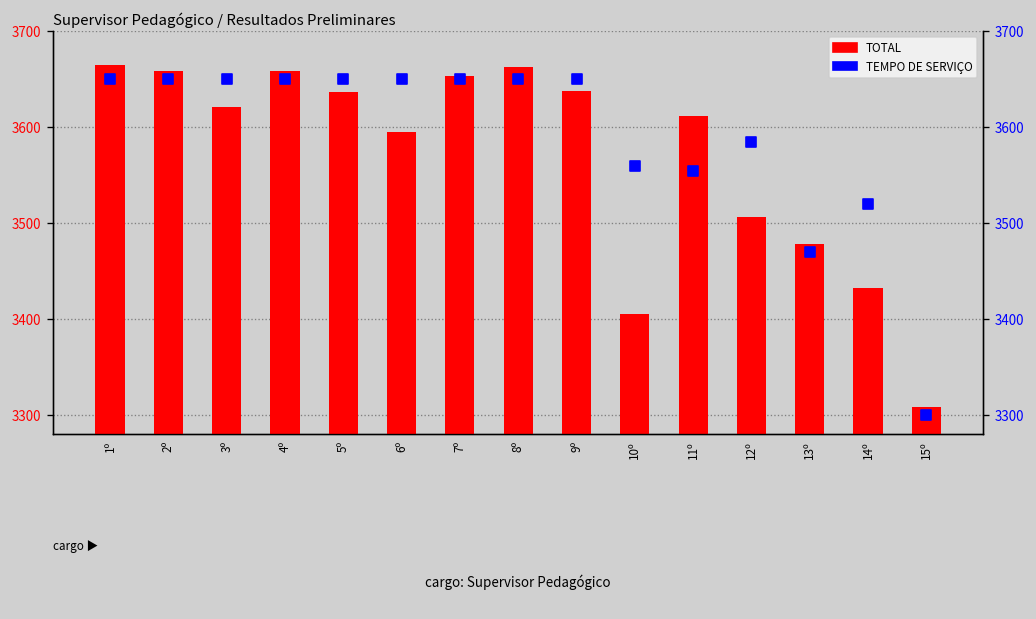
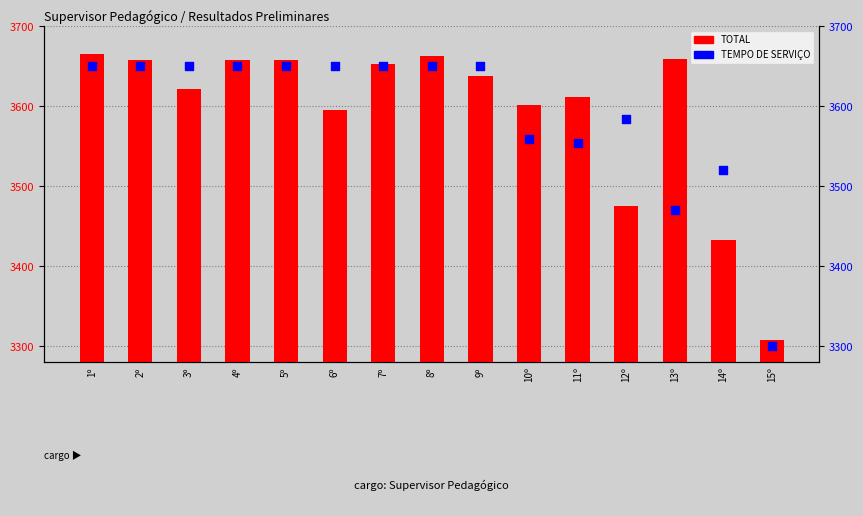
  {
    "TOTAL": {
      "1º": 3670,
      "2º": 3660,
      "3º": 3620,
      "4º": 3660,
-     "5º": 3640,
+     "5º": 3660,
      "6º": 3600,
      "7º": 3650,
      "8º": 3660,
      "9º": 3640,
-     "10º": 3410,
+     "10º": 3600,
      "11º": 3610,
-     "12º": 3510,
-     "13º": 3480,
+     "12º": 3480,
+     "13º": 3660,
      "14º": 3430,
      "15º": 3310
    }
  }
